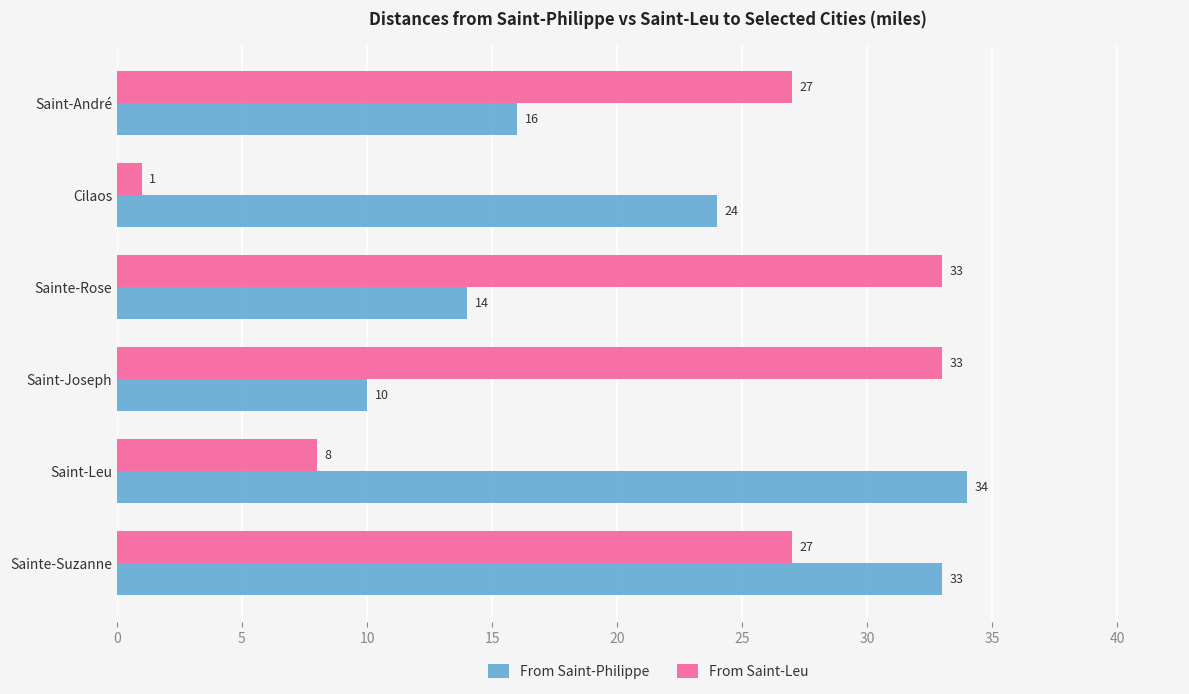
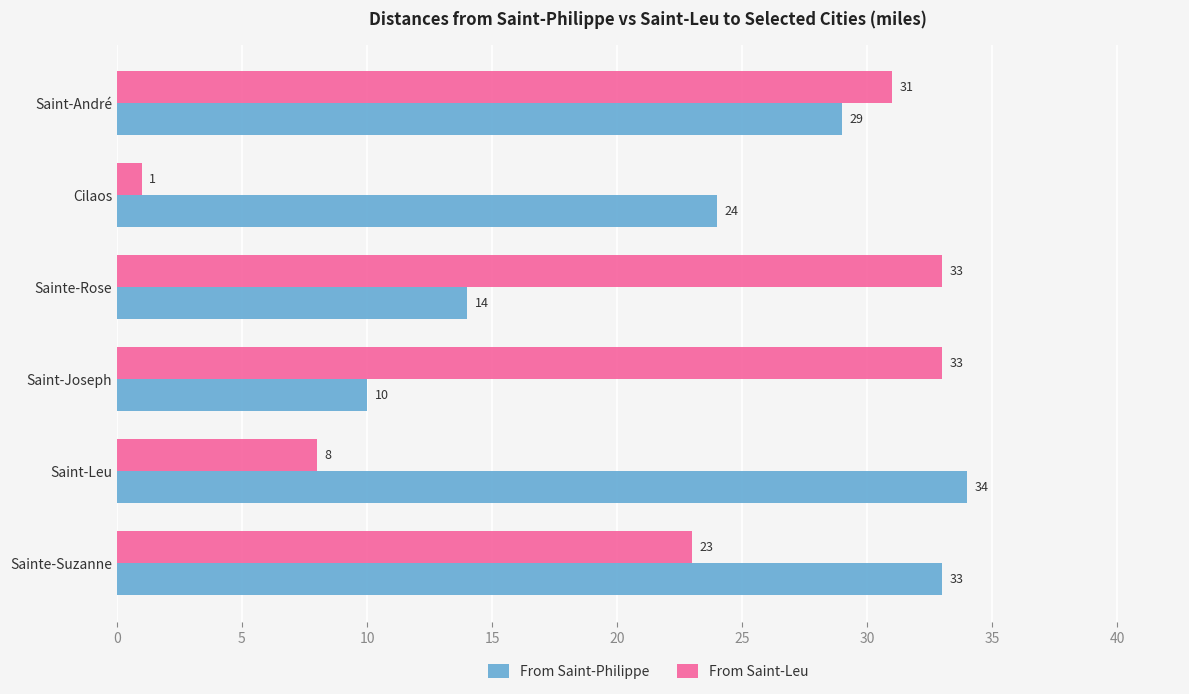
  {
    "From Saint-Philippe": {
-     "Saint-André": 16,
+     "Saint-André": 29,
      "Cilaos": 24,
      "Sainte-Rose": 14,
      "Saint-Joseph": 10,
      "Saint-Leu": 34,
      "Sainte-Suzanne": 33
    },
    "From Saint-Leu": {
-     "Saint-André": 27,
+     "Saint-André": 31,
      "Cilaos": 1,
      "Sainte-Rose": 33,
      "Saint-Joseph": 33,
      "Saint-Leu": 8,
-     "Sainte-Suzanne": 27
+     "Sainte-Suzanne": 23
    }
  }
